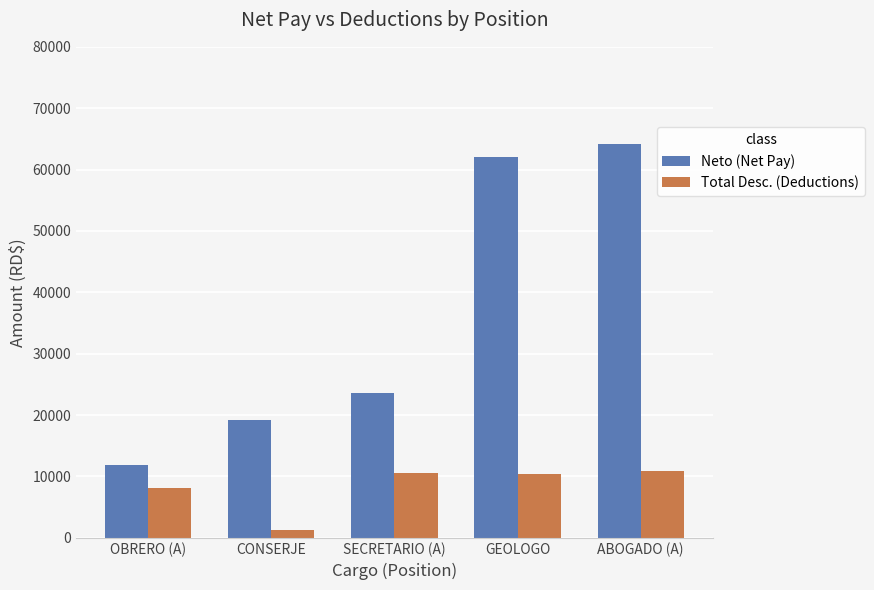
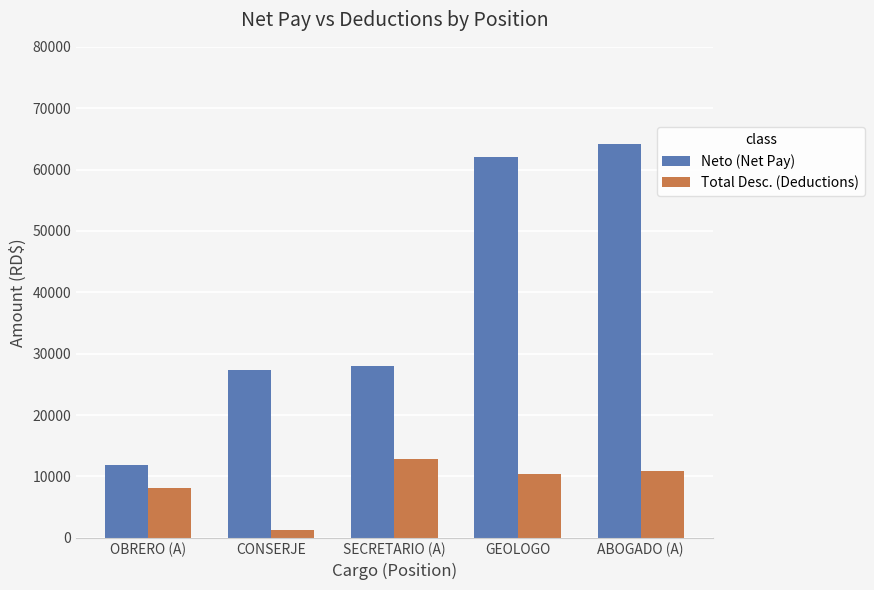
  {
    "Neto (Net Pay)": {
      "OBRERO (A)": 12000,
-     "CONSERJE": 19000,
-     "SECRETARIO (A)": 24000,
+     "CONSERJE": 27000,
+     "SECRETARIO (A)": 28000,
      "GEOLOGO": 62000,
      "ABOGADO (A)": 64000
    },
    "Total Desc. (Deductions)": {
      "OBRERO (A)": 8000,
      "CONSERJE": 1000,
-     "SECRETARIO (A)": 11000,
+     "SECRETARIO (A)": 13000,
      "GEOLOGO": 10000,
      "ABOGADO (A)": 11000
    }
  }
